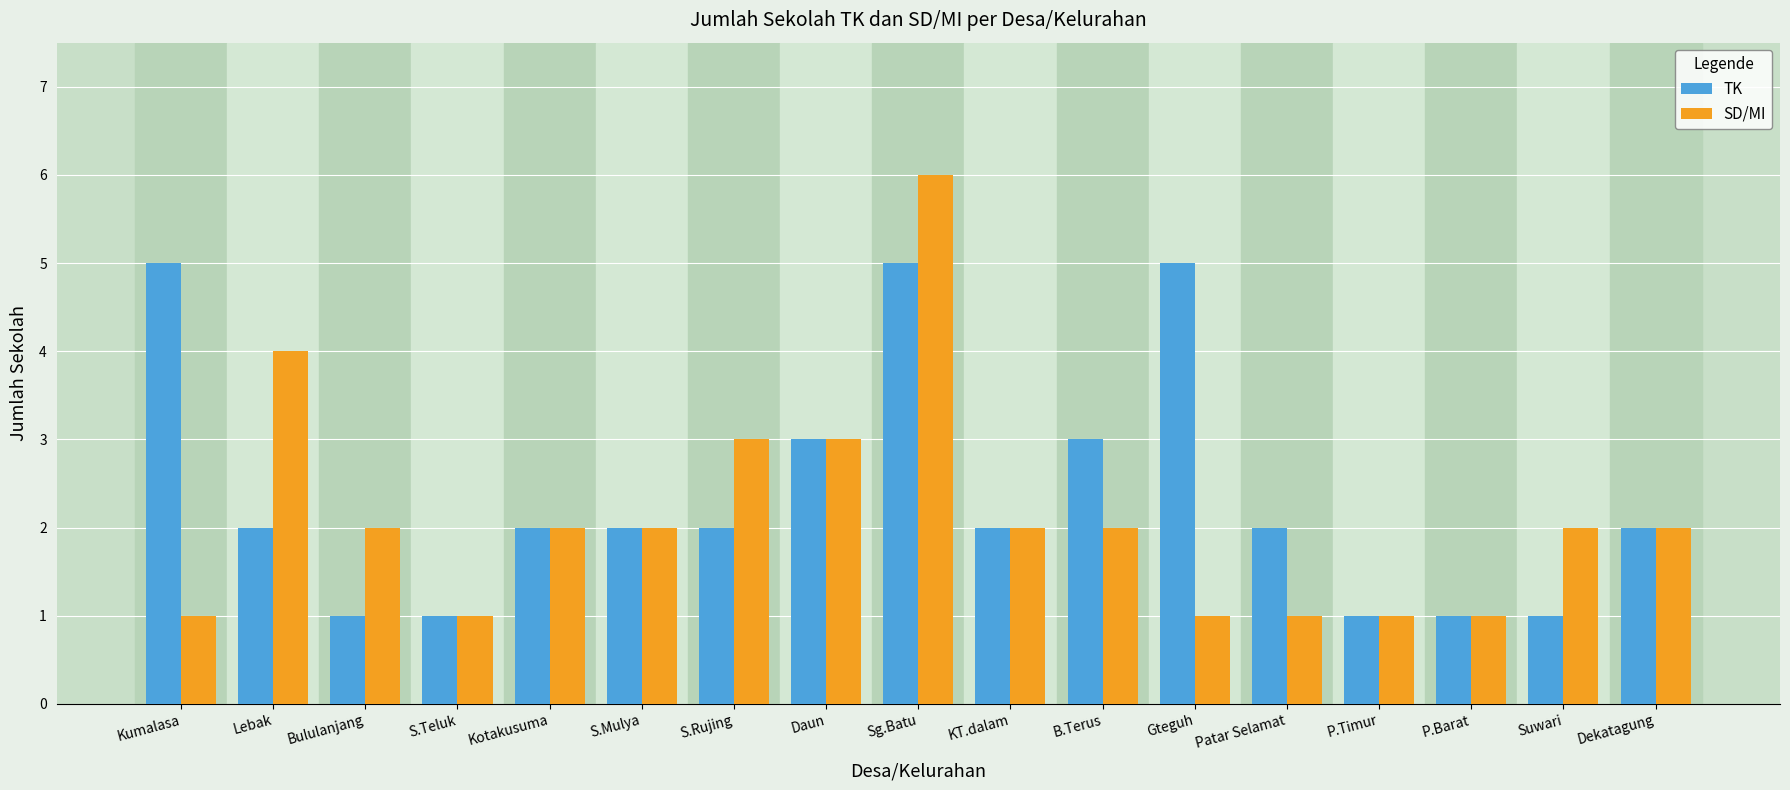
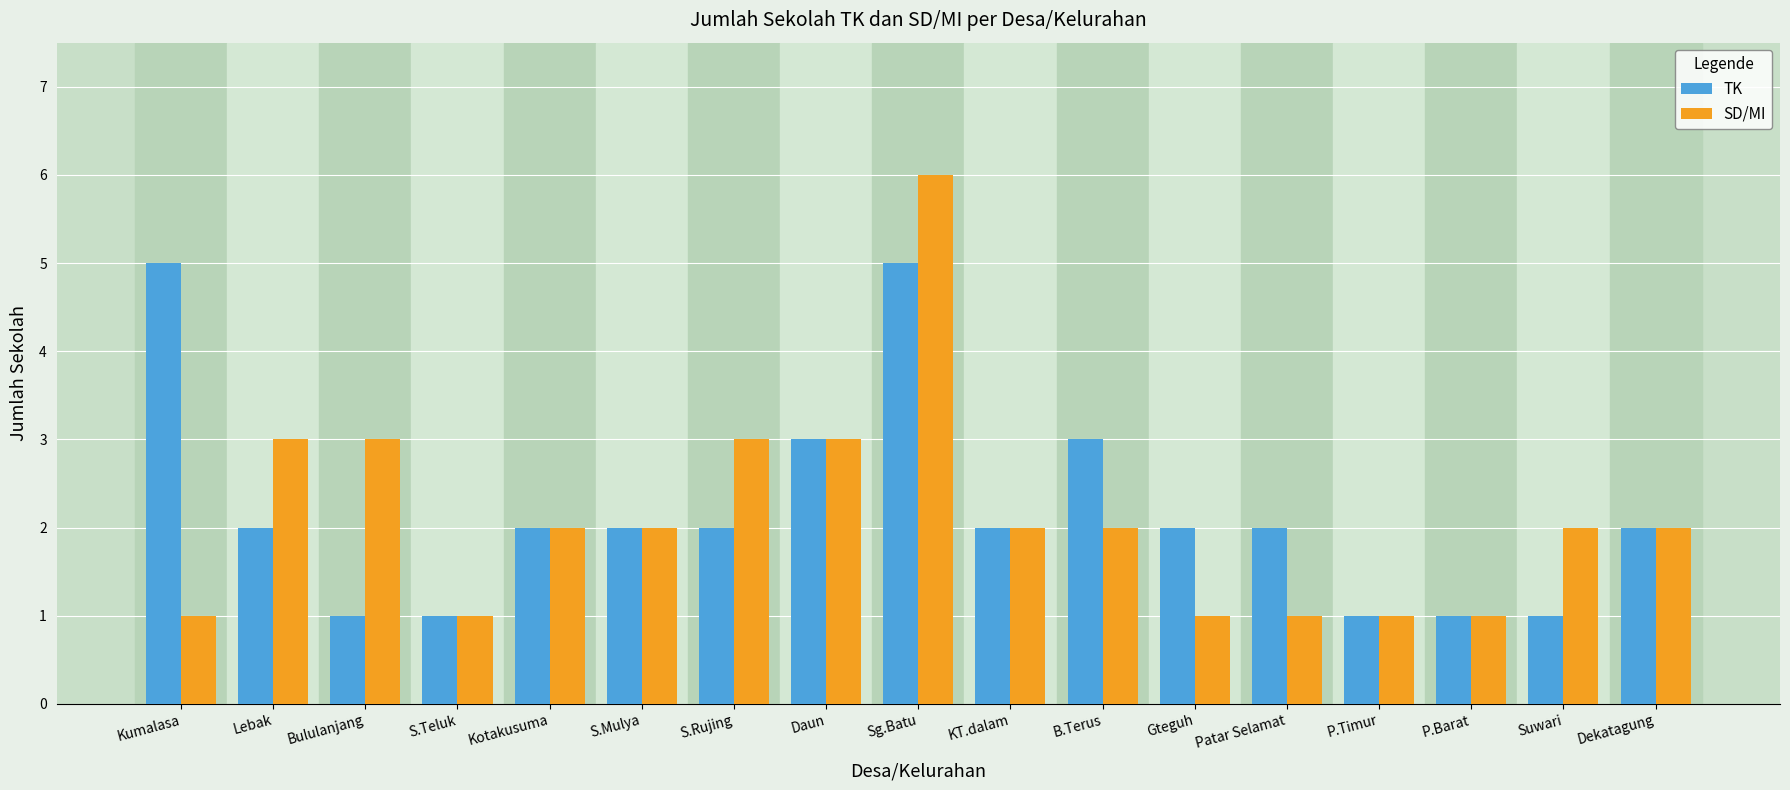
  {
    "TK": {
      "Kumalasa": 5,
      "Lebak": 2,
      "Bululanjang": 1,
      "S.Teluk": 1,
      "Kotakusuma": 2,
      "S.Mulya": 2,
      "S.Rujing": 2,
      "Daun": 3,
      "Sg.Batu": 5,
      "KT.dalam": 2,
      "B.Terus": 3,
-     "Gteguh": 5,
+     "Gteguh": 2,
      "Patar Selamat": 2,
      "P.Timur": 1,
      "P.Barat": 1,
      "Suwari": 1,
      "Dekatagung": 2
    },
    "SD/MI": {
      "Kumalasa": 1,
-     "Lebak": 4,
-     "Bululanjang": 2,
+     "Lebak": 3,
+     "Bululanjang": 3,
      "S.Teluk": 1,
      "Kotakusuma": 2,
      "S.Mulya": 2,
      "S.Rujing": 3,
      "Daun": 3,
      "Sg.Batu": 6,
      "KT.dalam": 2,
      "B.Terus": 2,
      "Gteguh": 1,
      "Patar Selamat": 1,
      "P.Timur": 1,
      "P.Barat": 1,
      "Suwari": 2,
      "Dekatagung": 2
    }
  }
